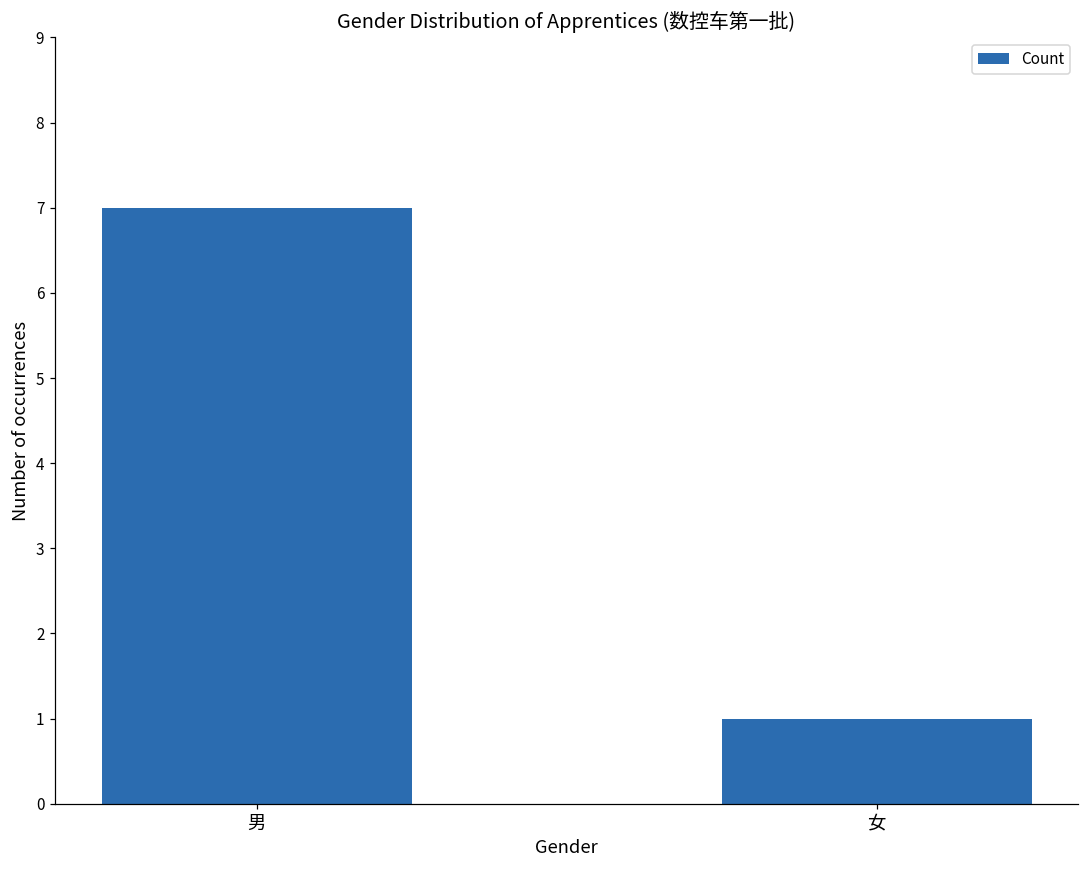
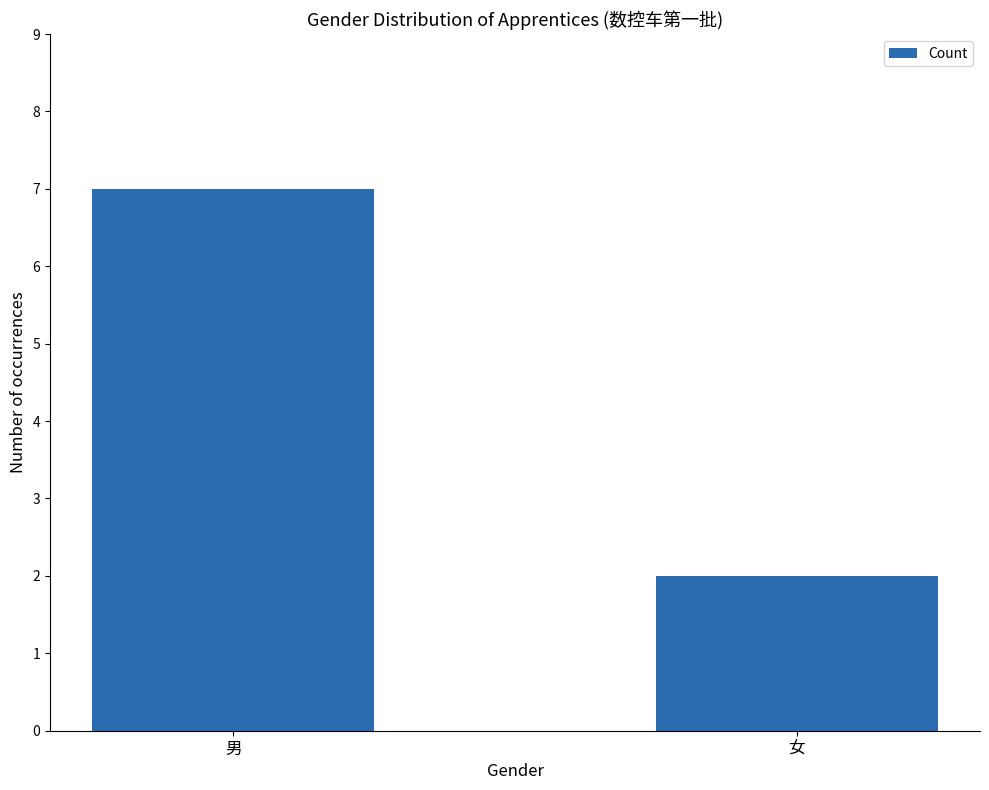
  {
    "男": 7,
-   "女": 1
+   "女": 2
  }
